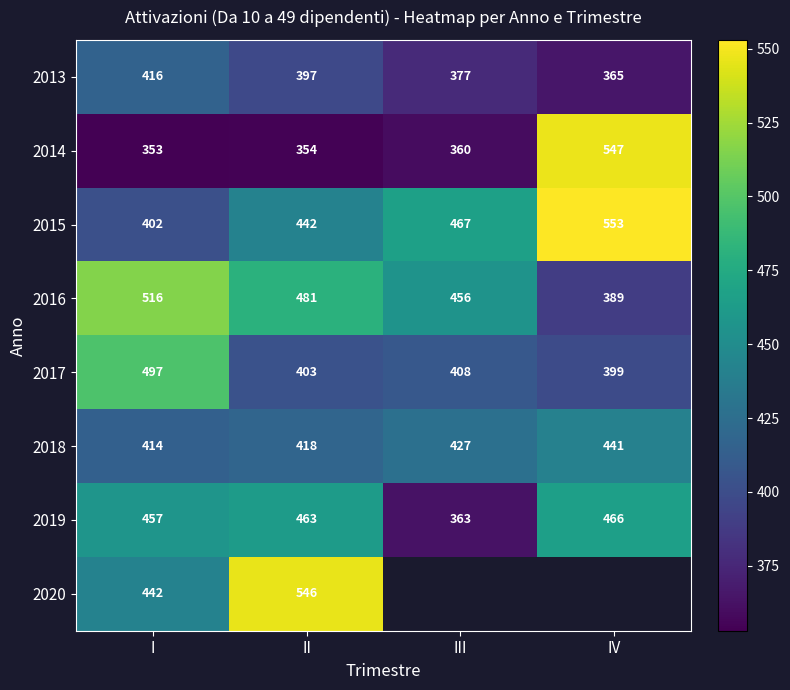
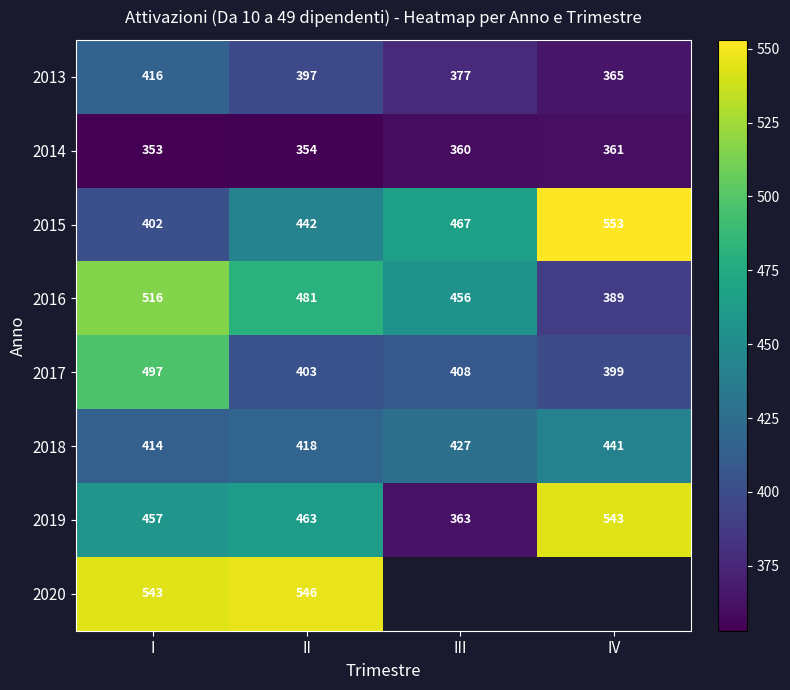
  {
    "2013": {
      "I": 416,
      "II": 397,
      "III": 377,
      "IV": 365
    },
    "2014": {
      "I": 353,
      "II": 354,
      "III": 360,
-     "IV": 547
+     "IV": 361
    },
    "2015": {
      "I": 402,
      "II": 442,
      "III": 467,
      "IV": 553
    },
    "2016": {
      "I": 516,
      "II": 481,
      "III": 456,
      "IV": 389
    },
    "2017": {
      "I": 497,
      "II": 403,
      "III": 408,
      "IV": 399
    },
    "2018": {
      "I": 414,
      "II": 418,
      "III": 427,
      "IV": 441
    },
    "2019": {
      "I": 457,
      "II": 463,
      "III": 363,
-     "IV": 466
+     "IV": 543
    },
    "2020": {
-     "I": 442,
+     "I": 543,
      "II": 546
    }
  }
